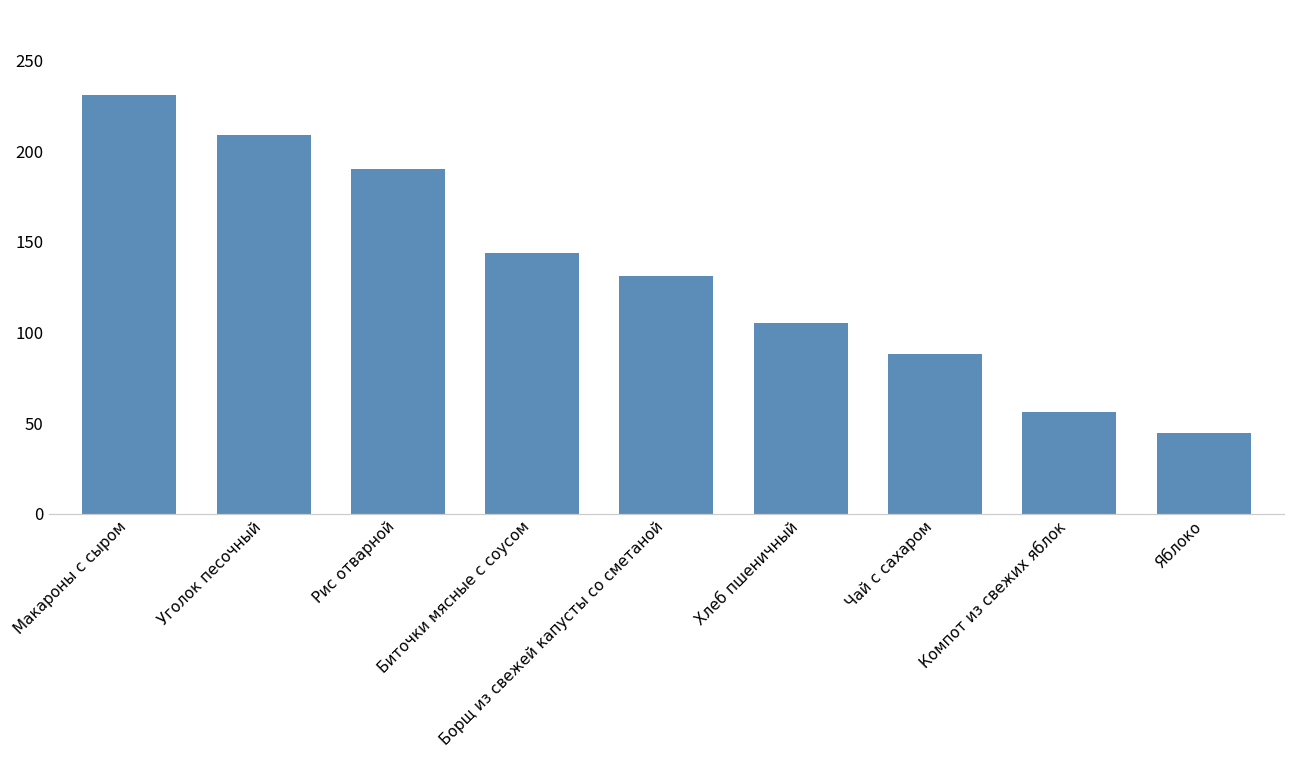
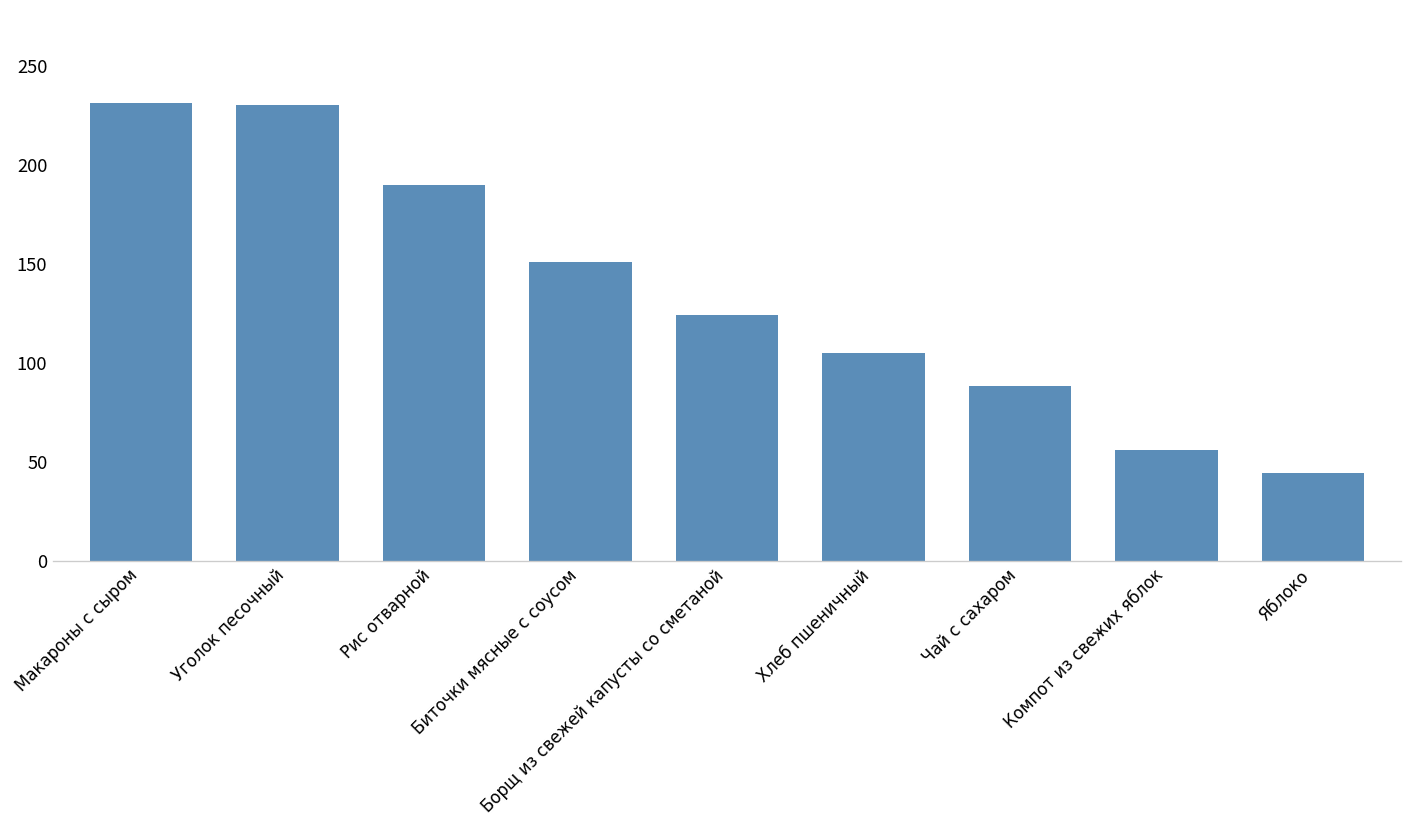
  {
    "Макароны с сыром": 231,
-   "Уголок песочный": 209,
+   "Уголок песочный": 230,
    "Рис отварной": 190,
-   "Биточки мясные с соусом": 144,
-   "Борщ из свежей капусты со сметаной": 131,
+   "Биточки мясные с соусом": 151,
+   "Борщ из свежей капусты со сметаной": 124,
    "Хлеб пшеничный": 105,
    "Чай с сахаром": 88,
    "Компот из свежих яблок": 56,
    "Яблоко": 44
  }
